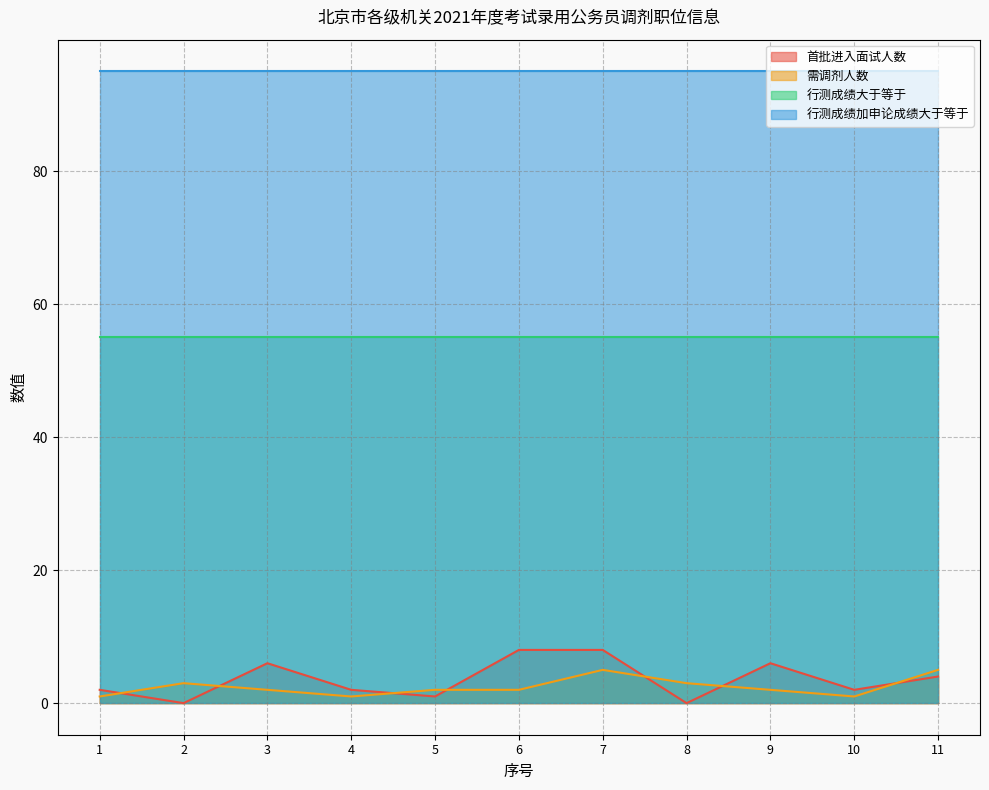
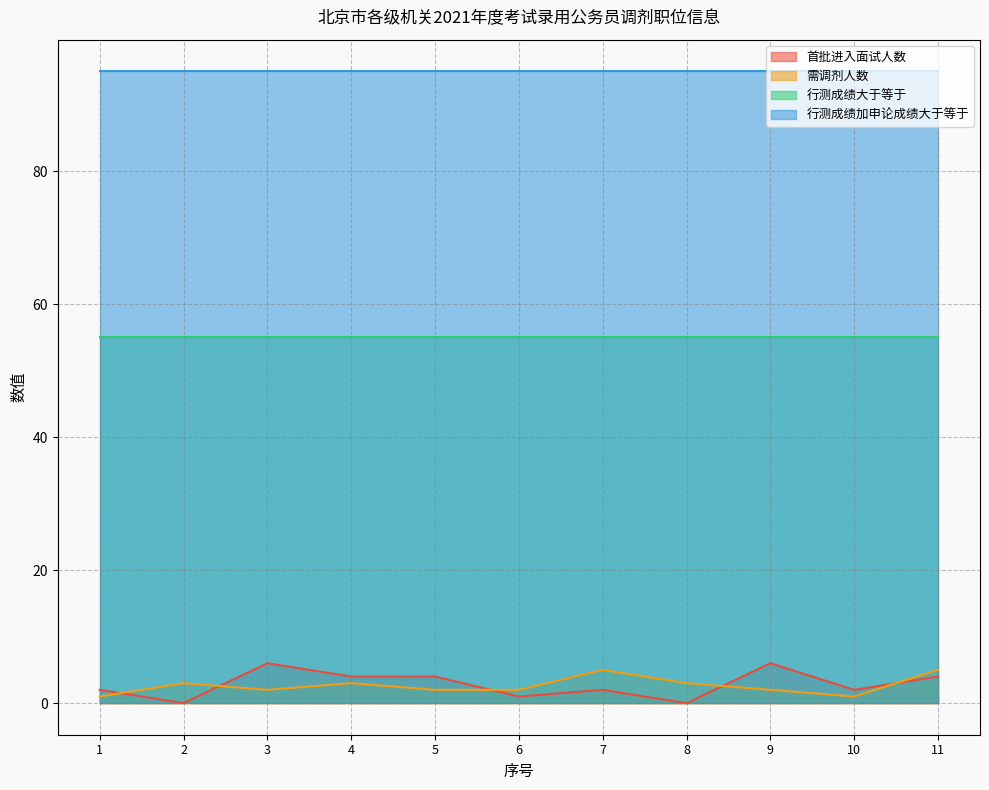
  {
    "首批进入面试人数": {
      "1": 2,
      "2": 0,
      "3": 6,
-     "4": 2,
-     "5": 1,
-     "6": 8,
-     "7": 8,
+     "4": 4,
+     "5": 4,
+     "6": 1,
+     "7": 2,
      "8": 0,
      "9": 6,
      "10": 2,
      "11": 4
    },
    "需调剂人数": {
      "1": 1,
      "2": 3,
      "3": 2,
-     "4": 1,
+     "4": 3,
      "5": 2,
      "6": 2,
      "7": 5,
      "8": 3,
      "9": 2,
      "10": 1,
      "11": 5
    },
    "行测成绩大于等于": {
      "1": 55,
      "2": 55,
      "3": 55,
      "4": 55,
      "5": 55,
      "6": 55,
      "7": 55,
      "8": 55,
      "9": 55,
      "10": 55,
      "11": 55
    },
    "行测成绩加申论成绩大于等于": {
      "1": 95,
      "2": 95,
      "3": 95,
      "4": 95,
      "5": 95,
      "6": 95,
      "7": 95,
      "8": 95
    }
  }
